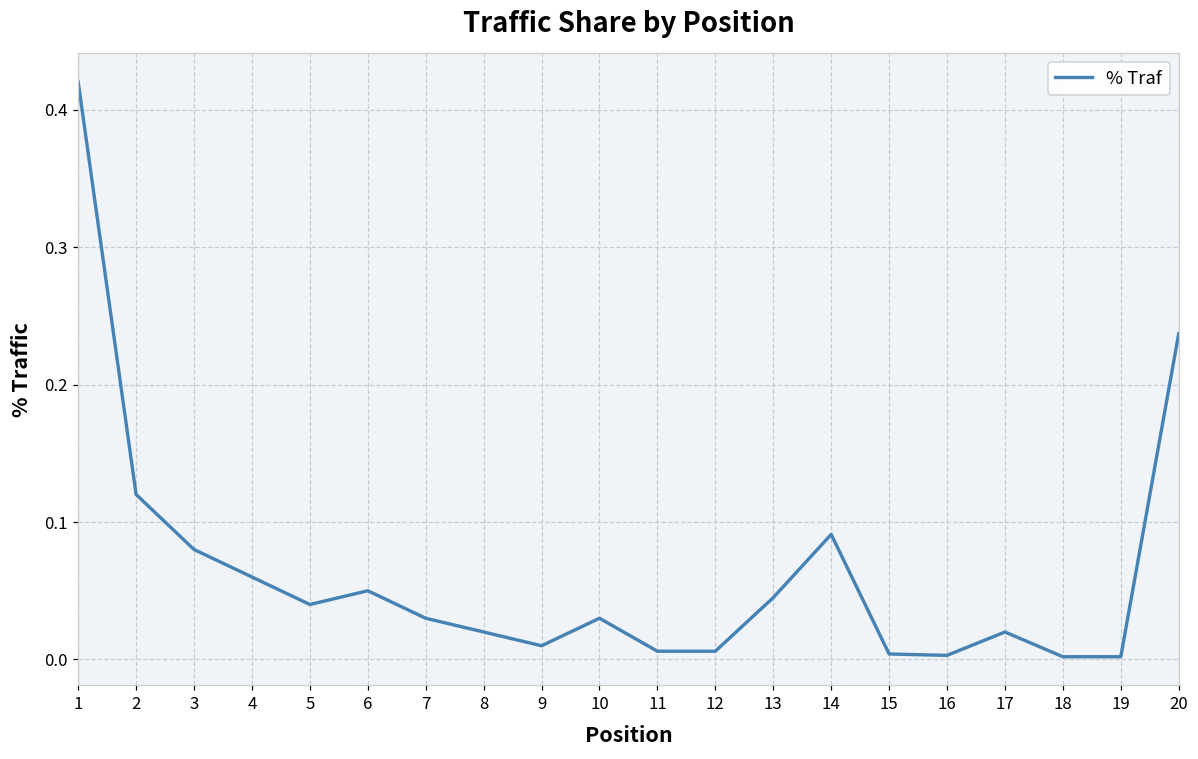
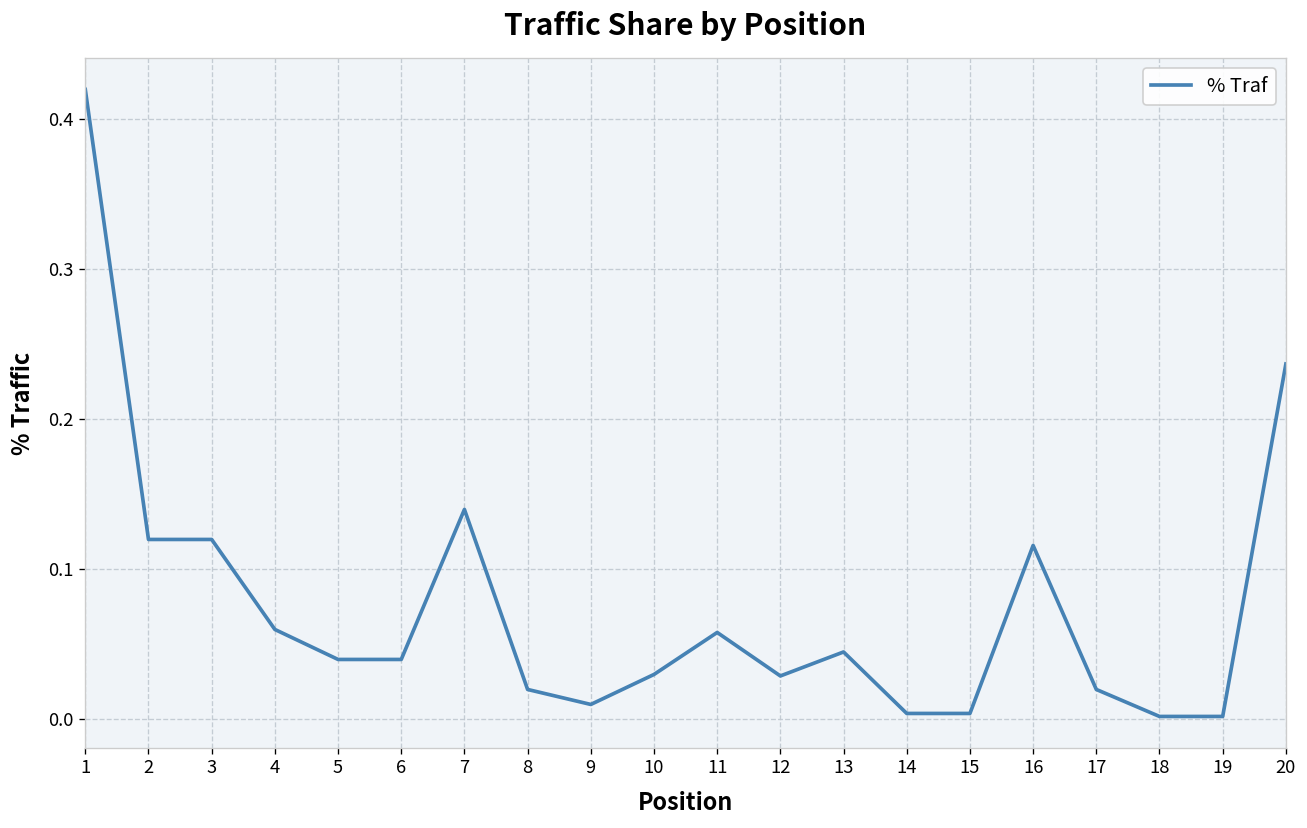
  {
    "1": 0.420,
    "2": 0.120,
-   "3": 0.08,
+   "3": 0.12,
    "4": 0.060,
    "5": 0.040,
-   "6": 0.05,
-   "7": 0.03,
+   "6": 0.04,
+   "7": 0.14,
    "8": 0.020,
    "9": 0.010,
    "10": 0.030,
-   "11": 0.006,
-   "12": 0.006,
+   "11": 0.058,
+   "12": 0.029,
    "13": 0.045,
-   "14": 0.091,
+   "14": 0.004,
    "15": 0.004,
-   "16": 0.003,
+   "16": 0.116,
    "17": 0.020,
    "18": 0.002,
    "19": 0.002,
    "20": 0.237
  }
